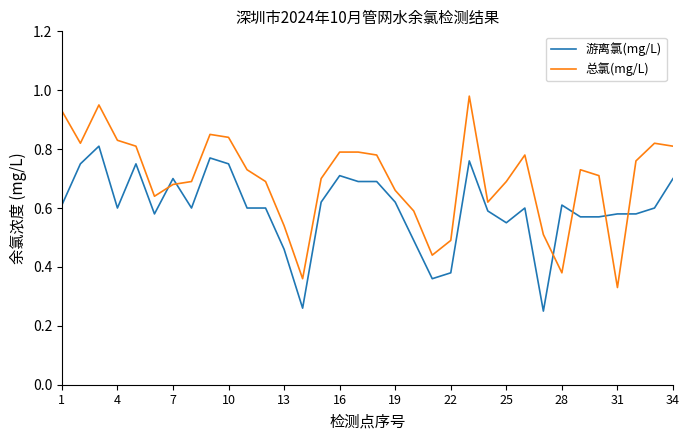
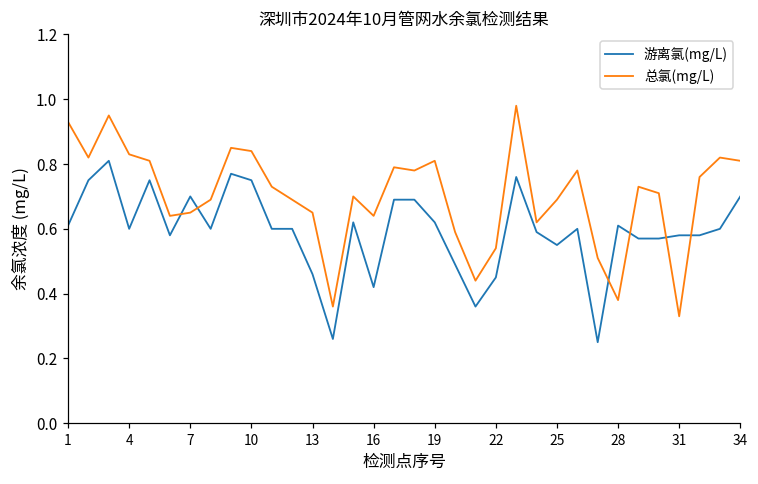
  {
    "游离氯(mg/L)": {
      "1": 0.61,
      "4": 0.60,
      "7": 0.70,
      "10": 0.75,
      "13": 0.46,
-     "16": 0.71,
+     "16": 0.42,
      "19": 0.62,
-     "22": 0.38,
+     "22": 0.45,
      "25": 0.55,
      "28": 0.61,
      "31": 0.58,
      "34": 0.70
    },
    "总氯(mg/L)": {
      "1": 0.93,
      "4": 0.83,
-     "7": 0.68,
+     "7": 0.65,
      "10": 0.84,
-     "13": 0.54,
-     "16": 0.79,
-     "19": 0.66,
-     "22": 0.49,
+     "13": 0.65,
+     "16": 0.64,
+     "19": 0.81,
+     "22": 0.54,
      "25": 0.69,
      "28": 0.38,
      "31": 0.33,
      "34": 0.81
    }
  }
